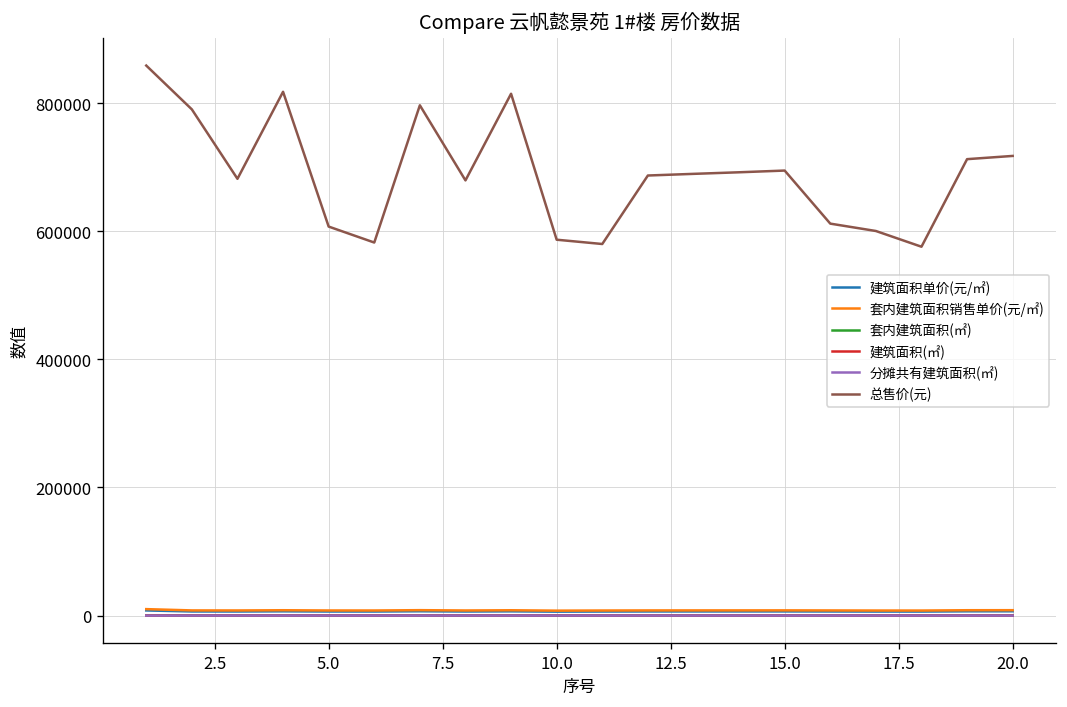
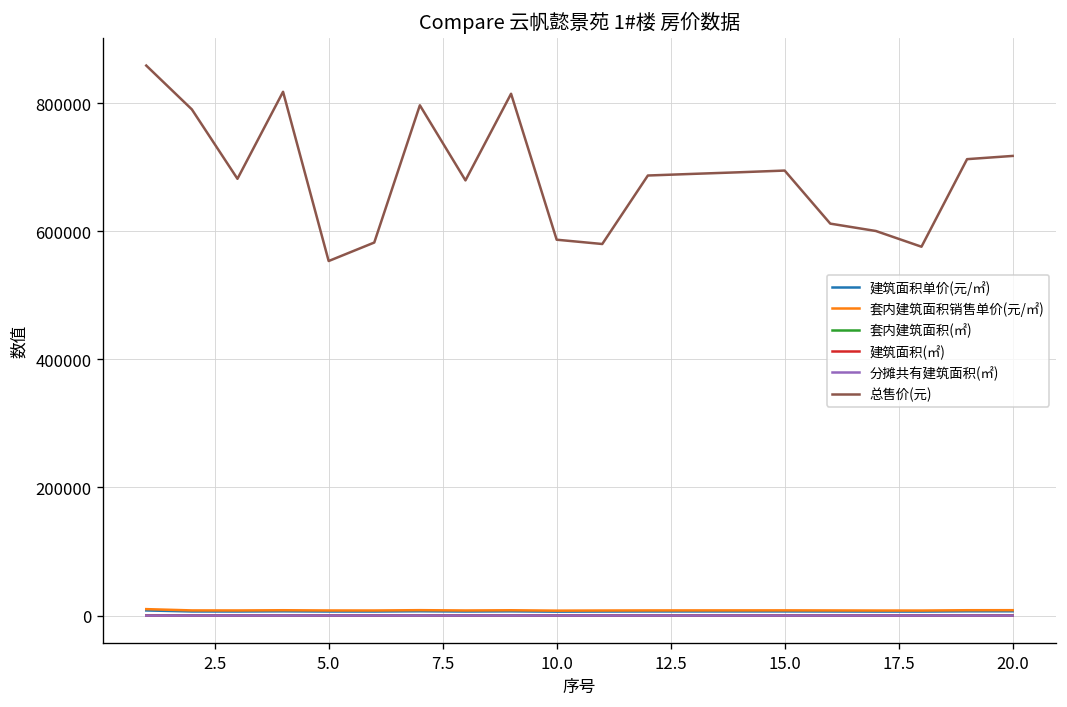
  {
    "分摊共有建筑面积(㎡)": {
      "5.0": 0,
      "10.0": 0,
      "15.0": 0,
      "20.0": 0
    },
    "总售价(元)": {
-     "5.0": 610000,
+     "5.0": 550000,
      "10.0": 590000,
      "15.0": 690000,
      "20.0": 720000
    }
  }
